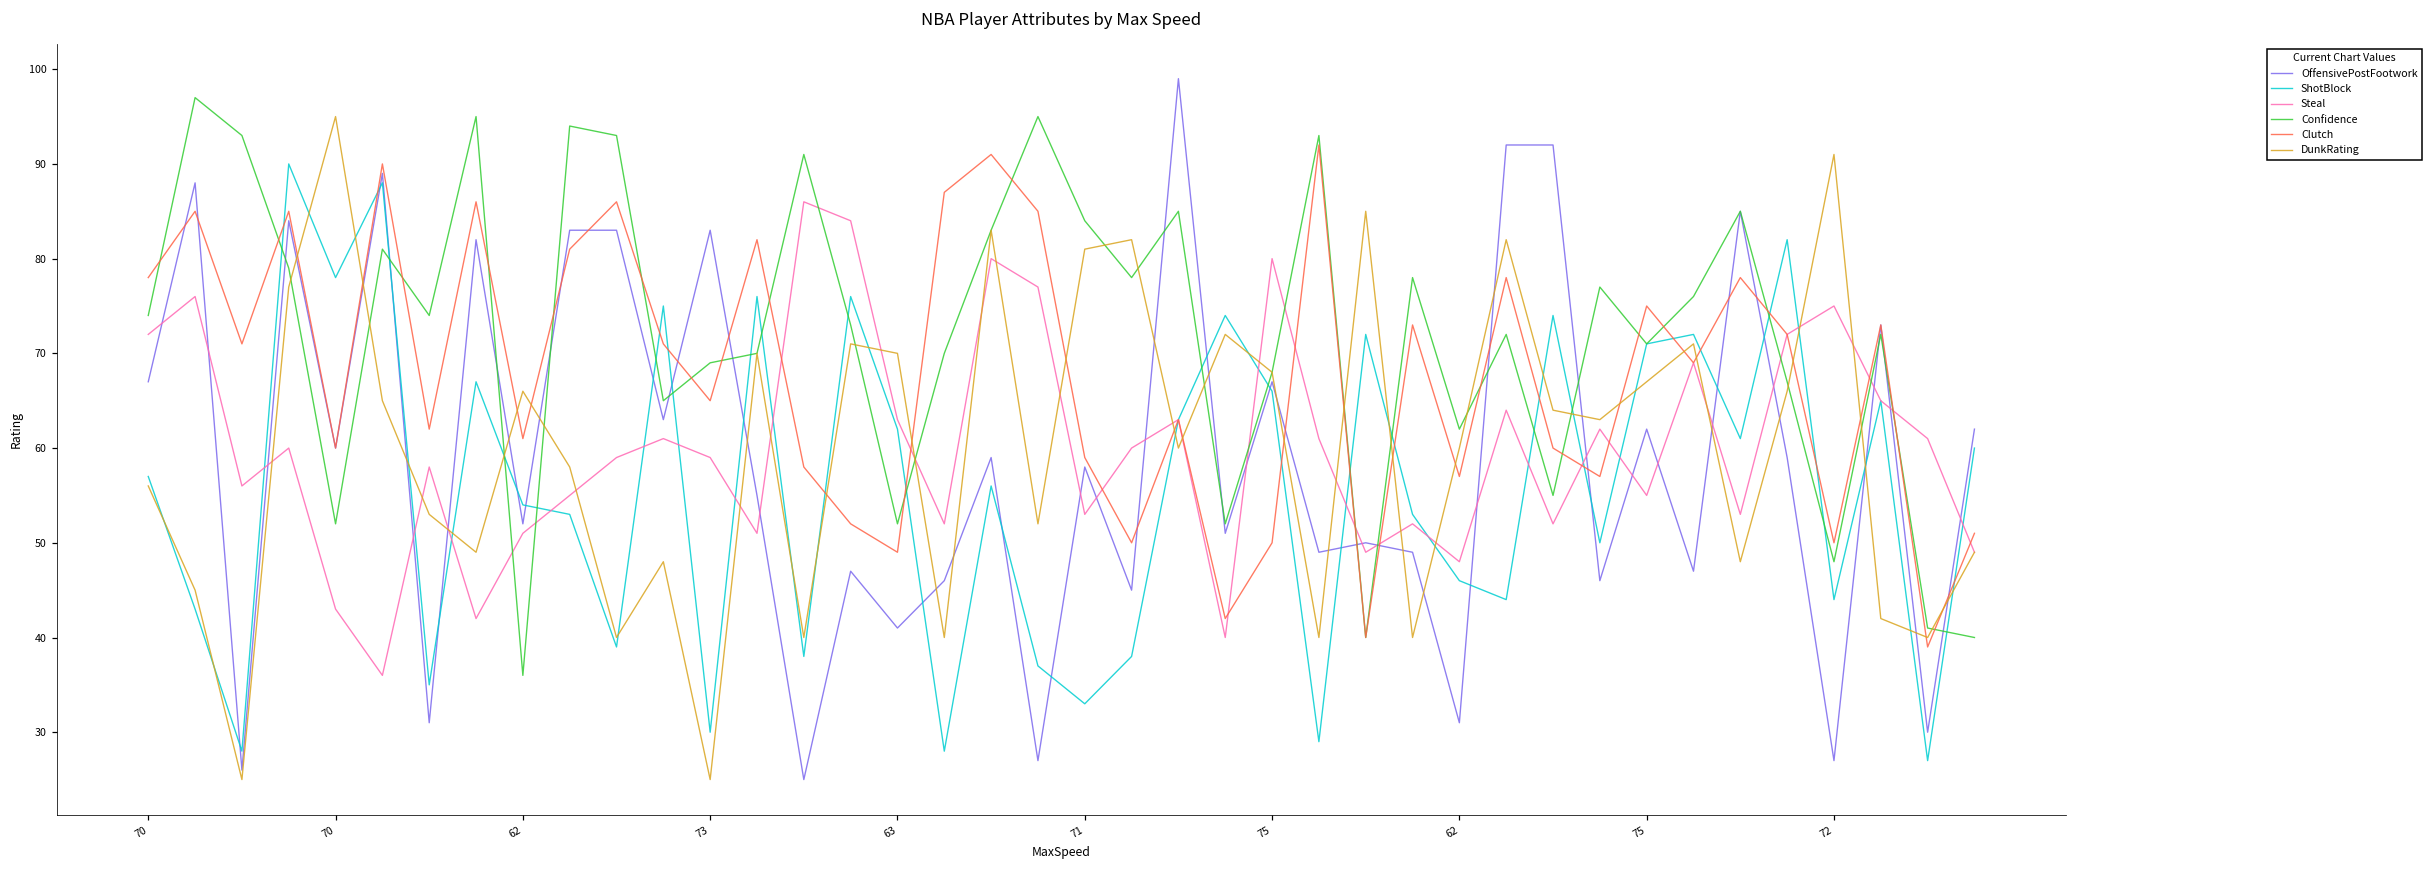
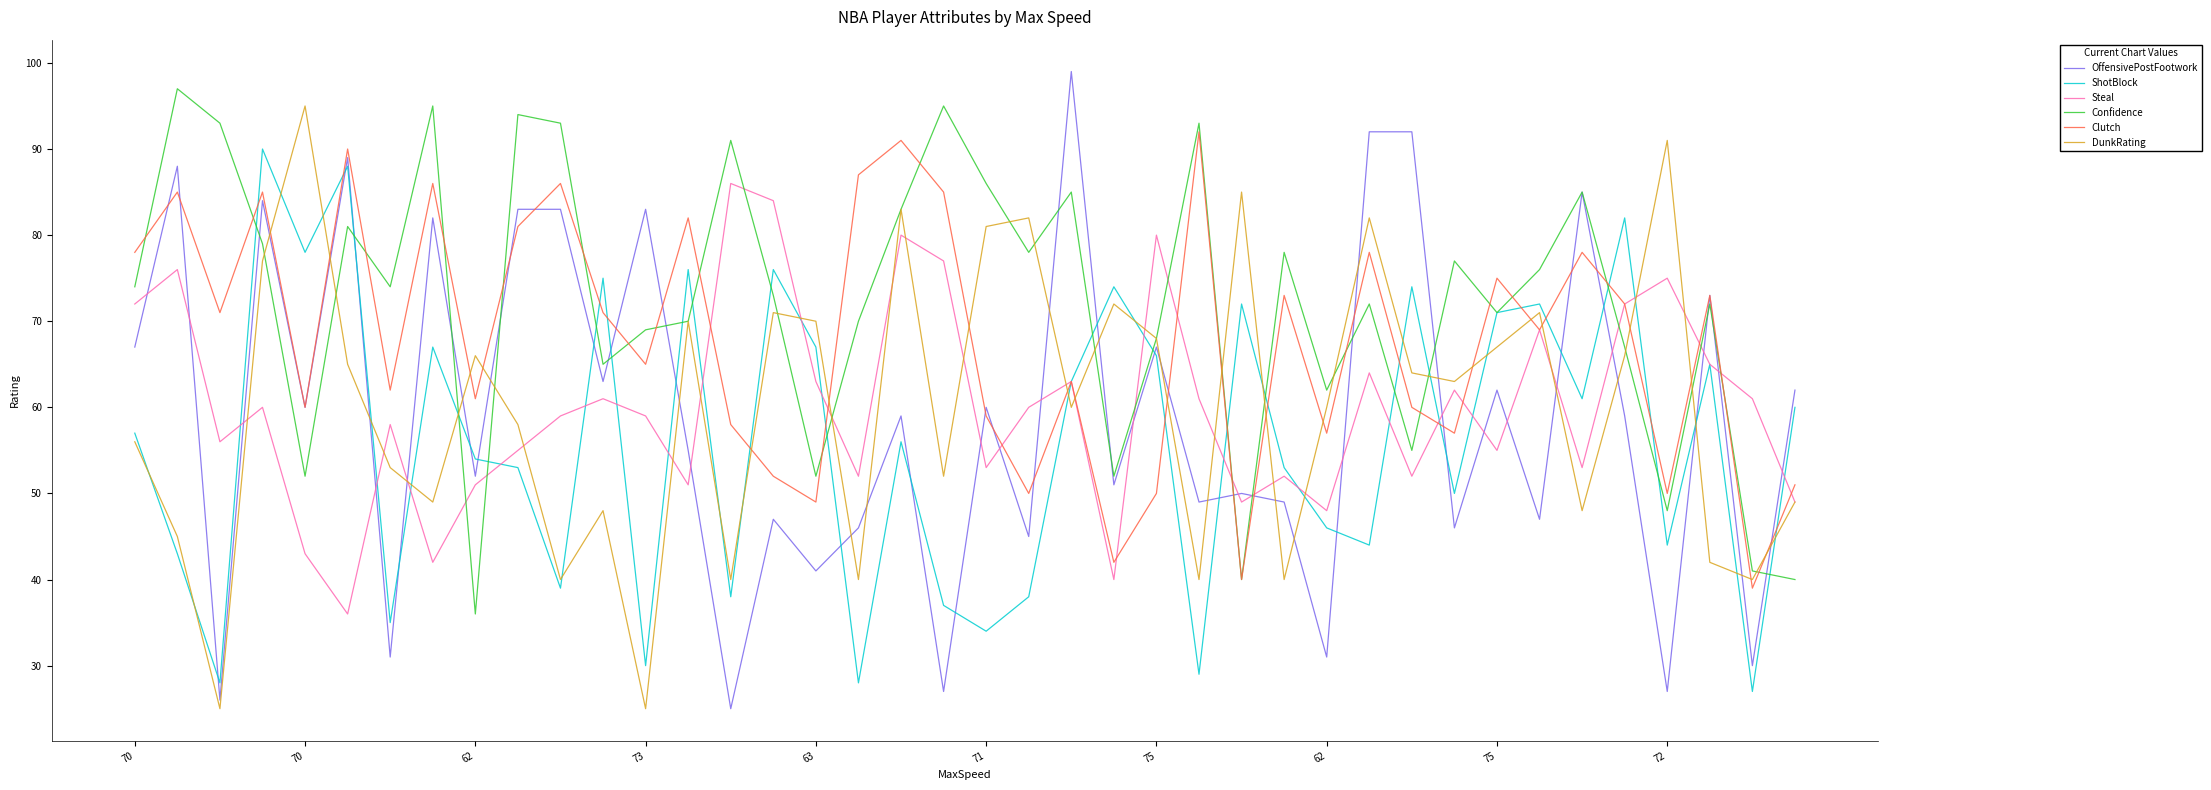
  {
    "OffensivePostFootwork": {
      "73": 83,
      "63": 41,
-     "71": 58,
+     "71": 60,
      "72": 27
    },
    "ShotBlock": {
      "73": 30,
-     "63": 62,
-     "71": 33,
+     "63": 67,
+     "71": 34,
      "72": 44
    },
    "Steal": {
      "73": 59,
      "63": 63,
      "71": 53,
      "72": 75
    },
    "Confidence": {
      "73": 69,
      "63": 52,
-     "71": 84,
+     "71": 86,
      "72": 48
    },
    "Clutch": {
      "73": 65,
      "63": 49,
      "71": 59,
      "72": 50
    },
    "DunkRating": {
      "73": 25,
      "63": 70,
      "71": 81,
      "72": 91
    }
  }
